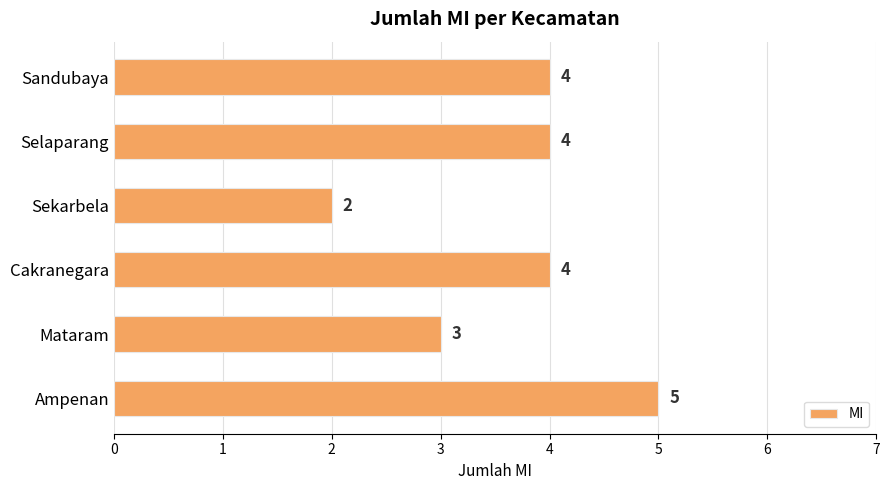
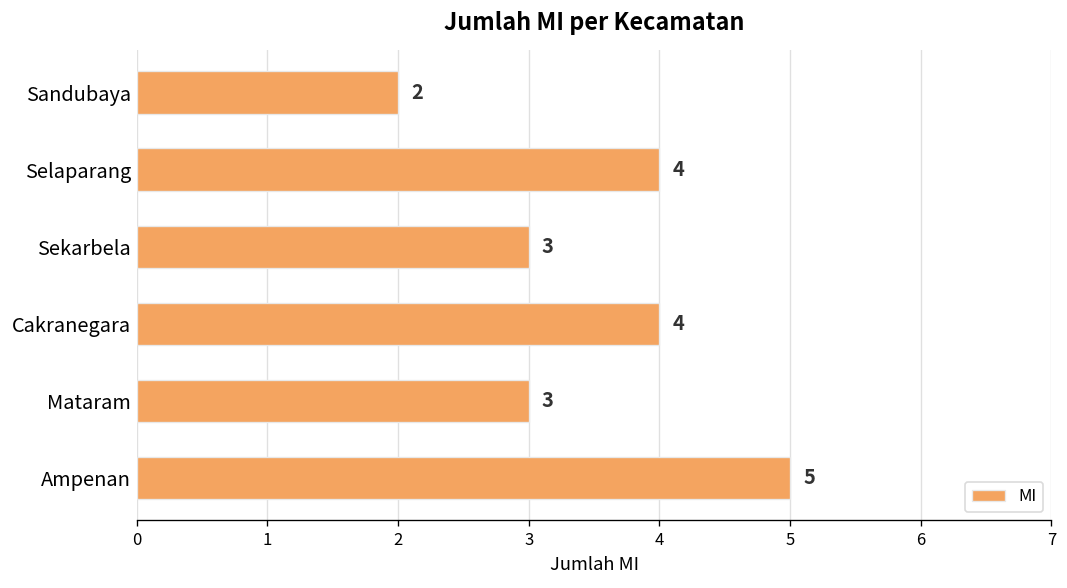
  {
-   "Sandubaya": 4,
+   "Sandubaya": 2,
    "Selaparang": 4,
-   "Sekarbela": 2,
+   "Sekarbela": 3,
    "Cakranegara": 4,
    "Mataram": 3,
    "Ampenan": 5
  }
